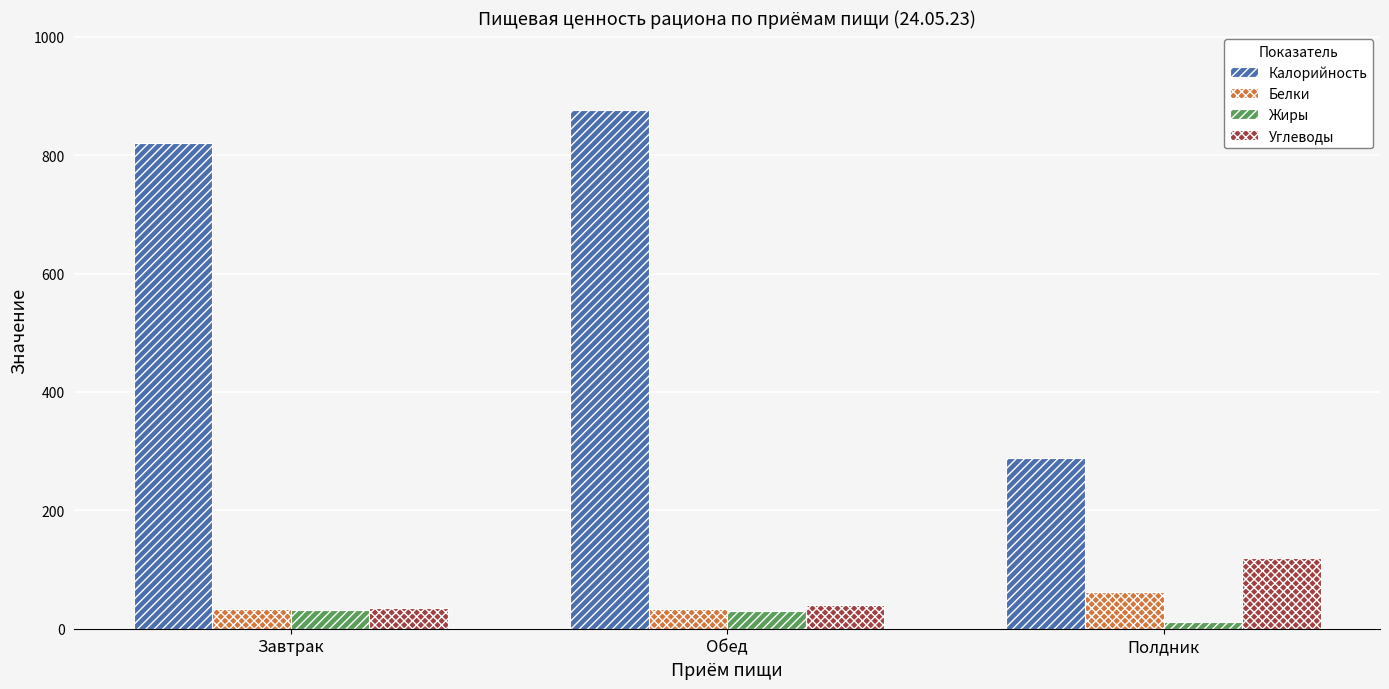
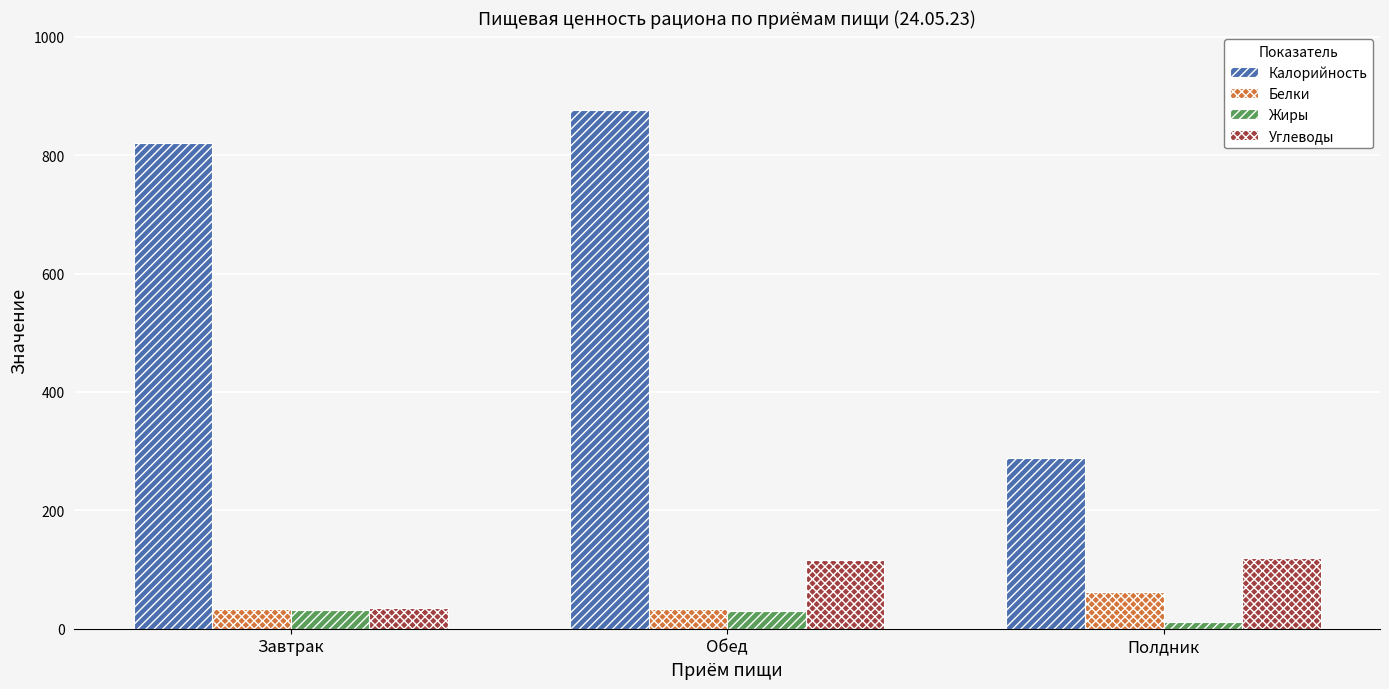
  {
    "Калорийность": {
      "Завтрак": 820,
      "Обед": 880,
      "Полдник": 290
    },
    "Белки": {
      "Завтрак": 30,
      "Обед": 30,
      "Полдник": 60
    },
    "Жиры": {
      "Завтрак": 30,
      "Обед": 30,
      "Полдник": 10
    },
    "Углеводы": {
      "Завтрак": 40,
-     "Обед": 40,
+     "Обед": 120,
      "Полдник": 120
    }
  }
